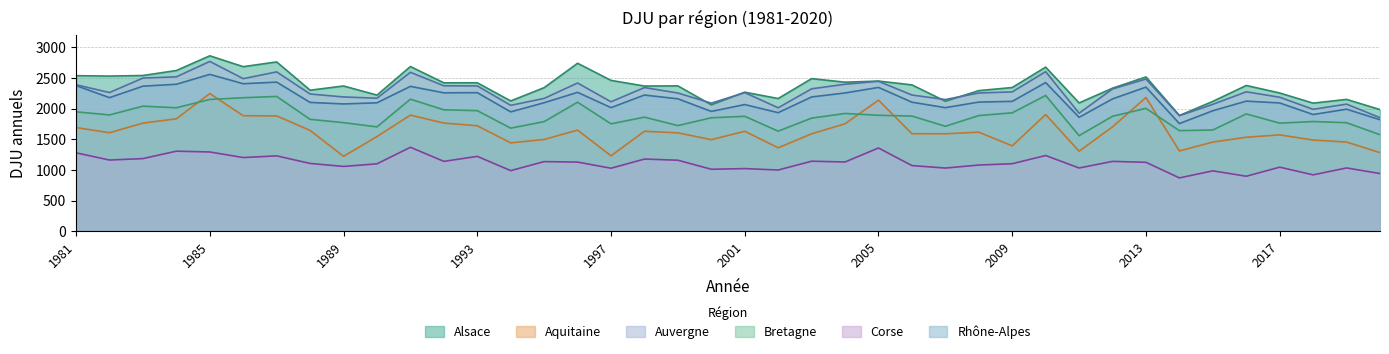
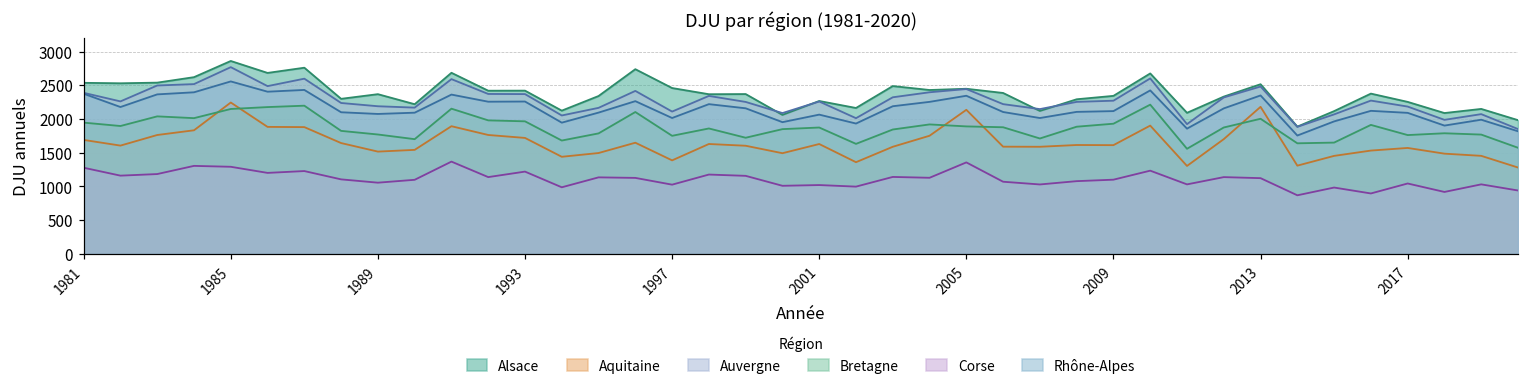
  {
    "Aquitaine": {
      "1981": 1700,
      "1985": 2200,
-     "1989": 1200,
+     "1989": 1500,
      "1993": 1700,
-     "1997": 1200,
+     "1997": 1400,
      "2001": 1600,
      "2005": 2100,
-     "2009": 1400,
+     "2009": 1600,
      "2013": 2200,
      "2017": 1600
    }
  }
